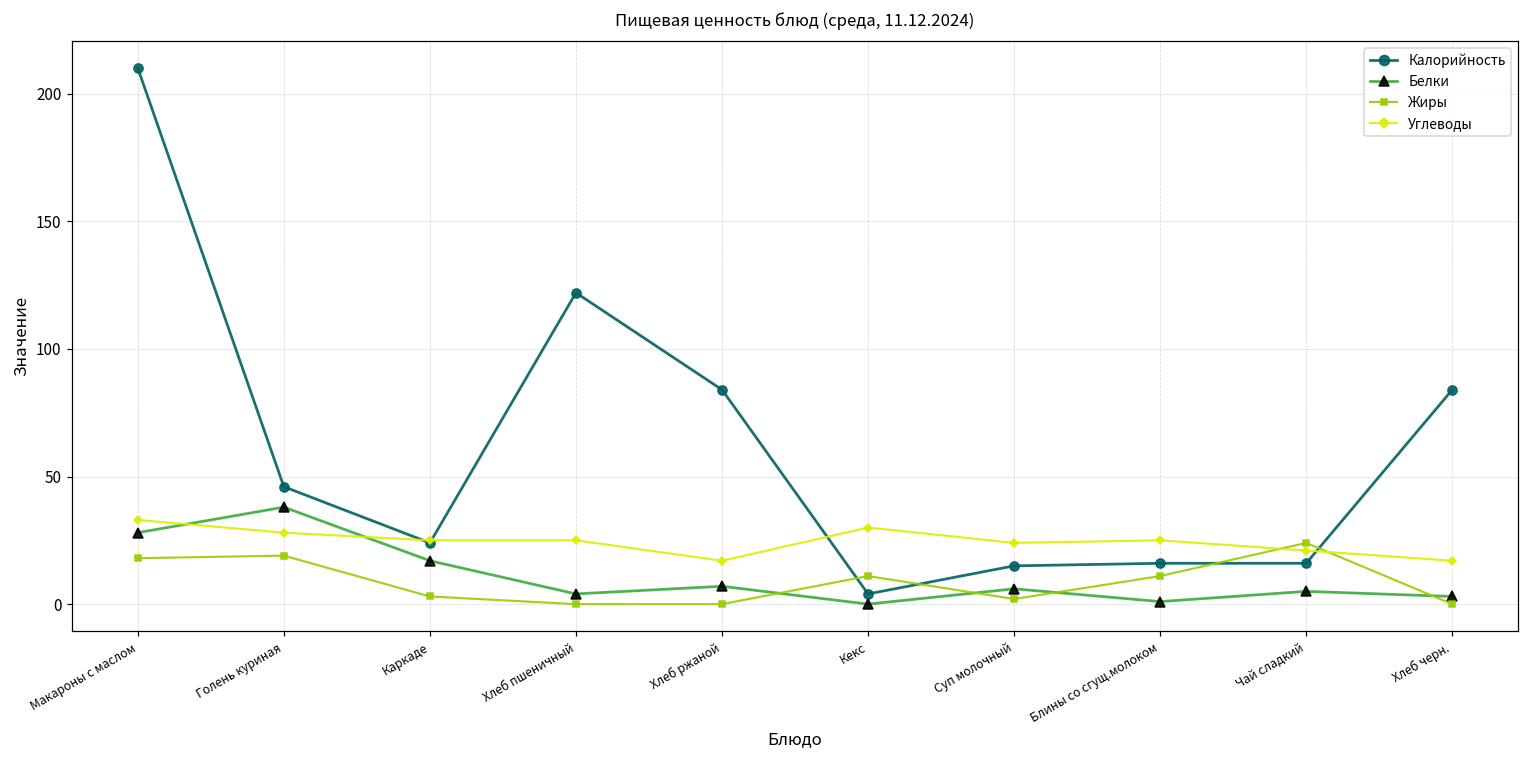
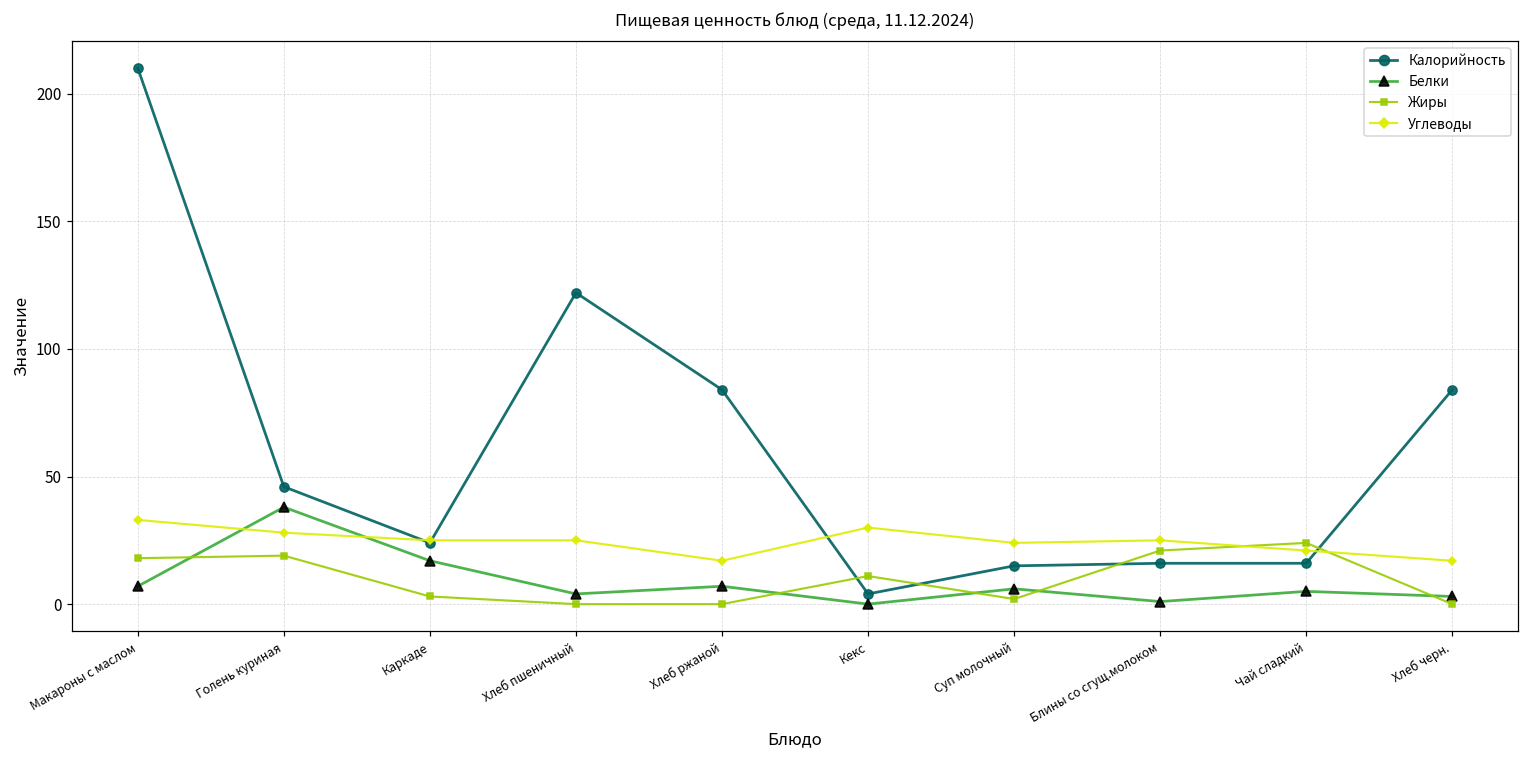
  {
    "Калорийность": {
      "Макароны с маслом": 210,
      "Голень куриная": 46,
      "Хлеб пшеничный": 122,
      "Хлеб ржаной": 84,
      "Кекс": 4,
      "Суп молочный": 15,
      "Блины со сгущ.молоком": 16,
      "Чай сладкий": 16,
      "Хлеб черн.": 84
    },
    "Белки": {
-     "Макароны с маслом": 28,
+     "Макароны с маслом": 7,
      "Голень куриная": 38,
      "Каркаде": 17,
      "Хлеб пшеничный": 4,
      "Хлеб ржаной": 7,
      "Кекс": 0,
      "Суп молочный": 6,
      "Блины со сгущ.молоком": 1,
      "Чай сладкий": 5,
      "Хлеб черн.": 3
    },
    "Жиры": {
      "Макароны с маслом": 18,
      "Голень куриная": 19,
      "Каркаде": 3,
      "Хлеб пшеничный": 0,
      "Хлеб ржаной": 0,
      "Кекс": 11,
      "Суп молочный": 2,
-     "Блины со сгущ.молоком": 11,
+     "Блины со сгущ.молоком": 21,
      "Чай сладкий": 24,
      "Хлеб черн.": 0
    },
    "Углеводы": {
      "Макароны с маслом": 33,
      "Голень куриная": 28,
      "Хлеб пшеничный": 25,
      "Хлеб ржаной": 17,
      "Кекс": 30,
      "Суп молочный": 24,
      "Блины со сгущ.молоком": 25,
      "Чай сладкий": 21,
      "Хлеб черн.": 17
    }
  }
